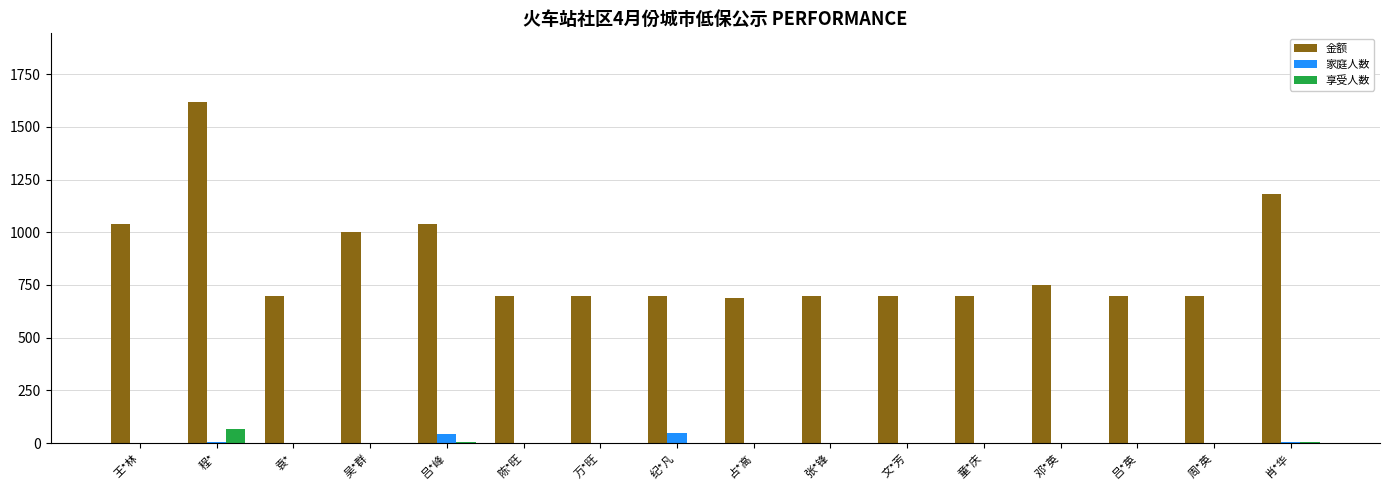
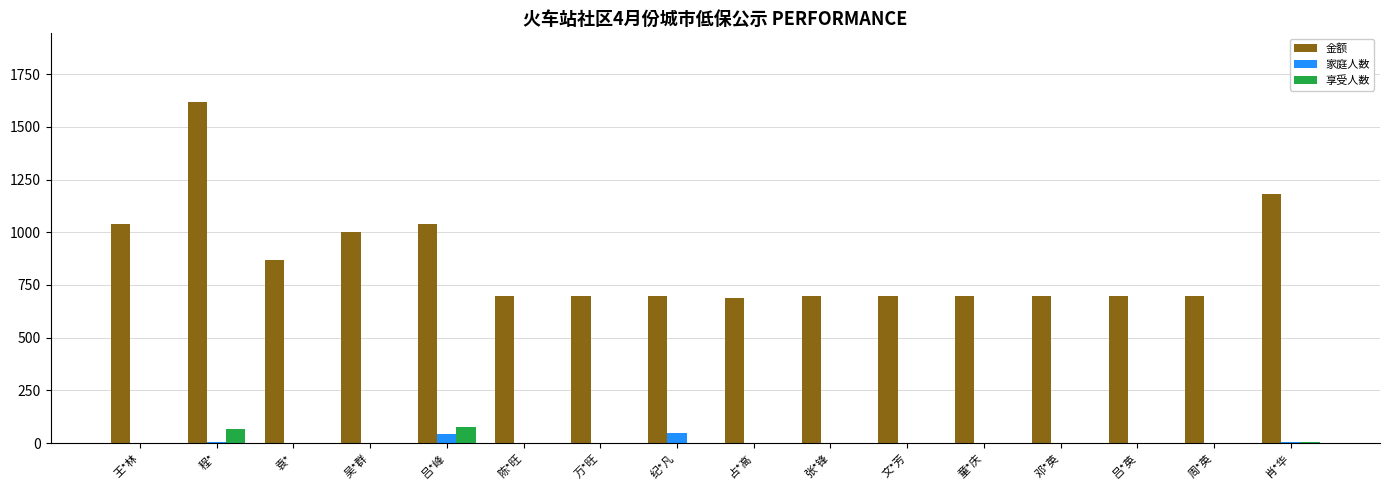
  {
    "金额": {
      "王*林": 1040,
      "程*": 1620,
-     "袁*": 700,
+     "袁*": 870,
      "吴*群": 1000,
      "吕*峰": 1040,
      "陈*旺": 700,
      "万*旺": 700,
      "纪*凡": 700,
      "占*高": 690,
      "张*锋": 700,
      "文*芳": 700,
      "童*庆": 700,
-     "邓*英": 750,
+     "邓*英": 700,
      "吕*英": 700,
      "周*英": 700,
      "肖*华": 1180
    },
    "家庭人数": {
      "吕*峰": 50,
      "纪*凡": 50
    },
    "享受人数": {
      "程*": 70,
-     "吕*峰": 0
+     "吕*峰": 80
    }
  }
